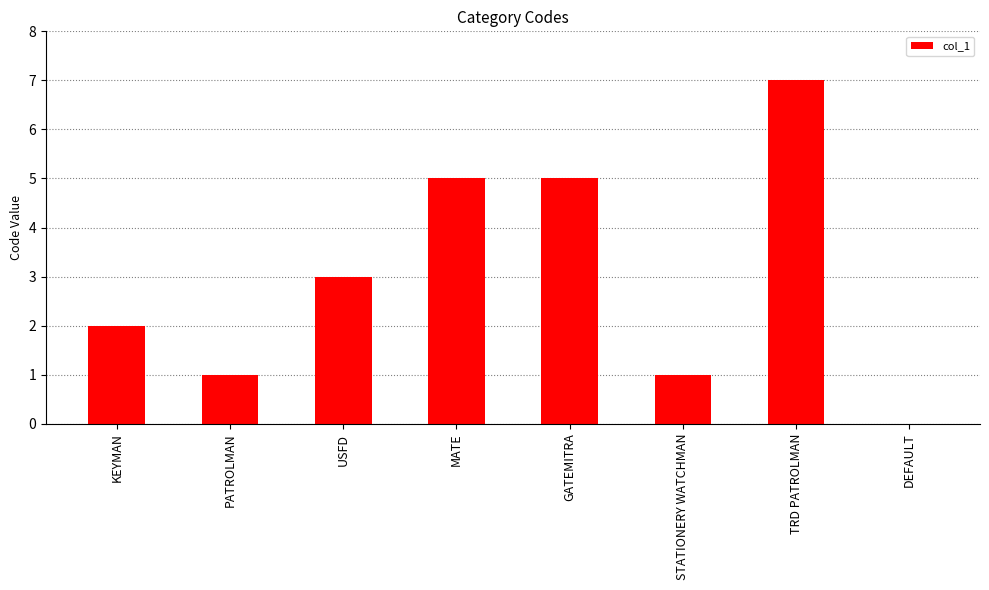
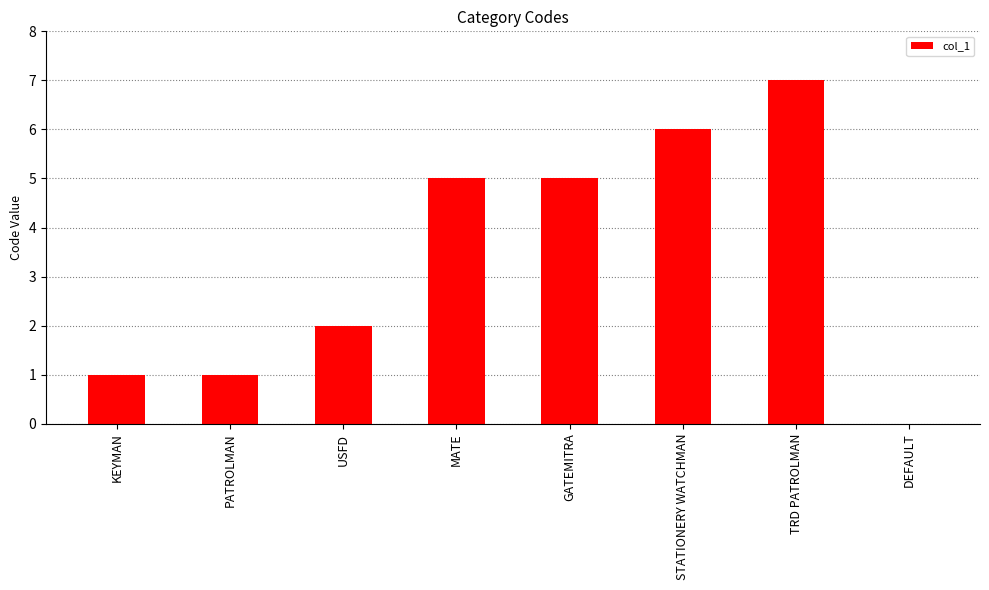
  {
-   "KEYMAN": 2,
+   "KEYMAN": 1,
    "PATROLMAN": 1,
-   "USFD": 3,
+   "USFD": 2,
    "MATE": 5,
    "GATEMITRA": 5,
-   "STATIONERY WATCHMAN": 1,
+   "STATIONERY WATCHMAN": 6,
    "TRD PATROLMAN": 7,
    "DEFAULT": 0
  }
